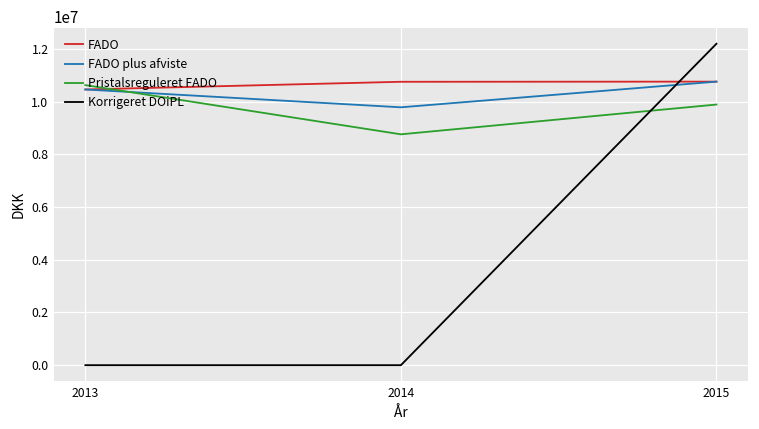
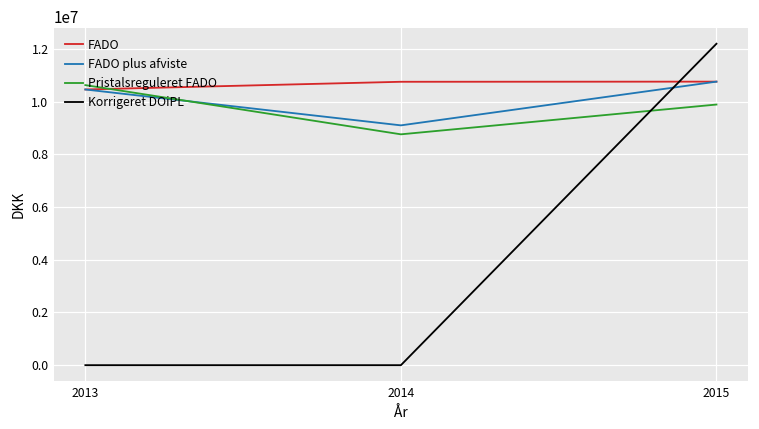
  {
    "FADO": {
      "2014": 10800000
    },
    "FADO plus afviste": {
-     "2014": 9800000
+     "2014": 9100000
    },
    "Pristalsreguleret FADO": {
      "2013": 10600000,
      "2014": 8800000,
      "2015": 9900000
    },
    "Korrigeret DOiPL": {
      "2013": 0,
      "2014": 0,
      "2015": 12200000
    }
  }
